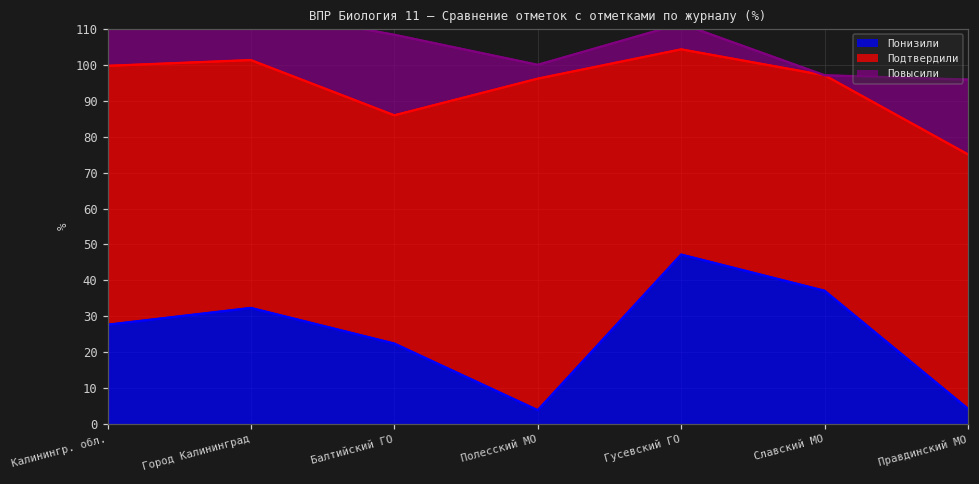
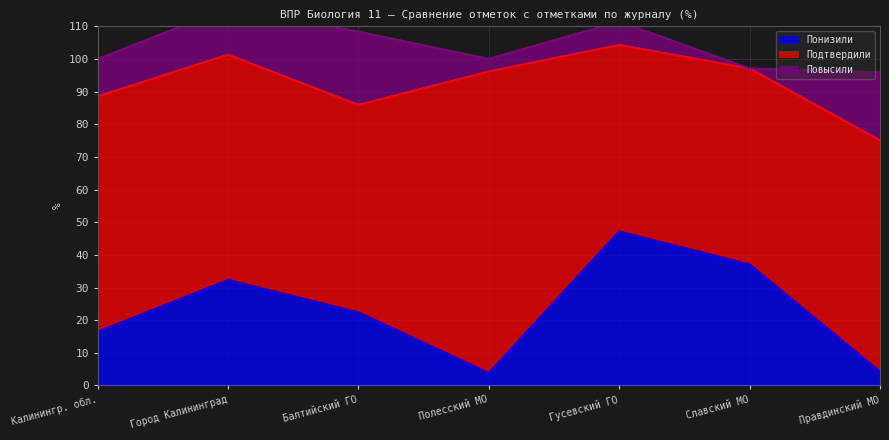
  {
    "Понизили": {
-     "Калинингр. обл.": 28,
+     "Калинингр. обл.": 16,
      "Город Калининград": 32,
      "Балтийский ГО": 22,
      "Полесский МО": 4,
      "Гусевский ГО": 47,
      "Славский МО": 37,
      "Правдинский МО": 4
    },
    "Подтвердили": {
      "Калинингр. обл.": 72,
      "Город Калининград": 69,
      "Балтийский ГО": 64,
      "Полесский МО": 92,
      "Гусевский ГО": 57,
      "Правдинский МО": 71
    },
    "Повысили": {
      "Балтийский ГО": 22,
      "Полесский МО": 4,
      "Правдинский МО": 21
    }
  }
